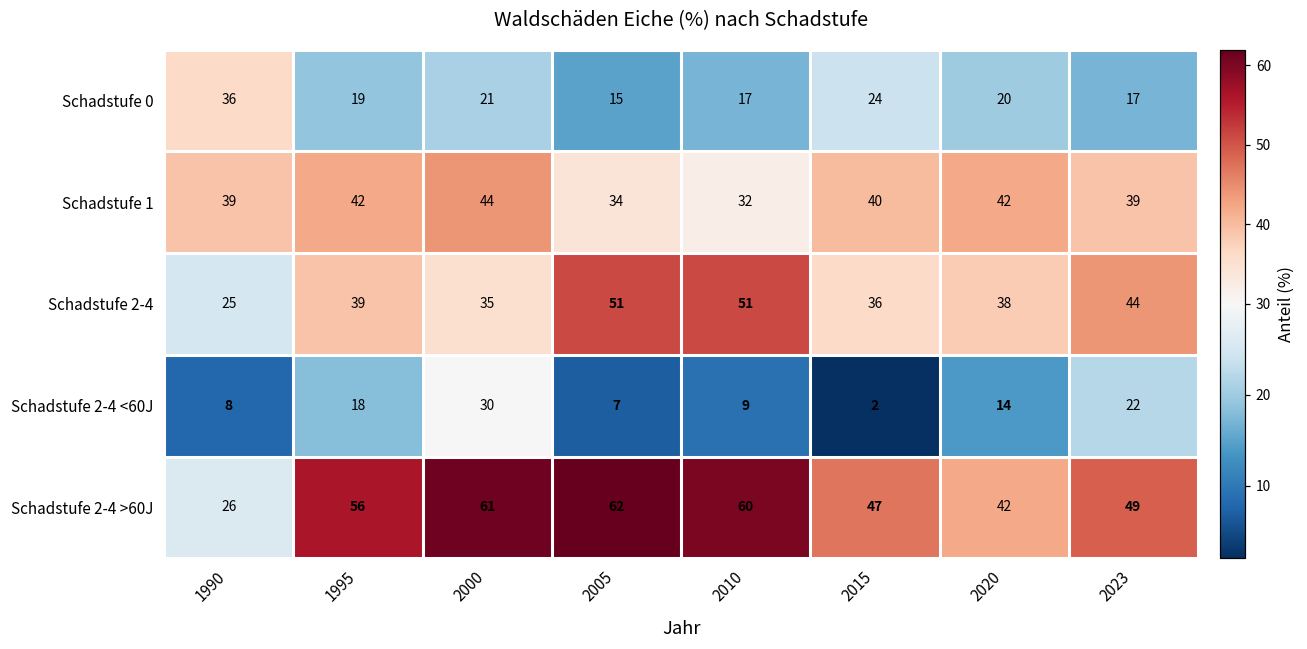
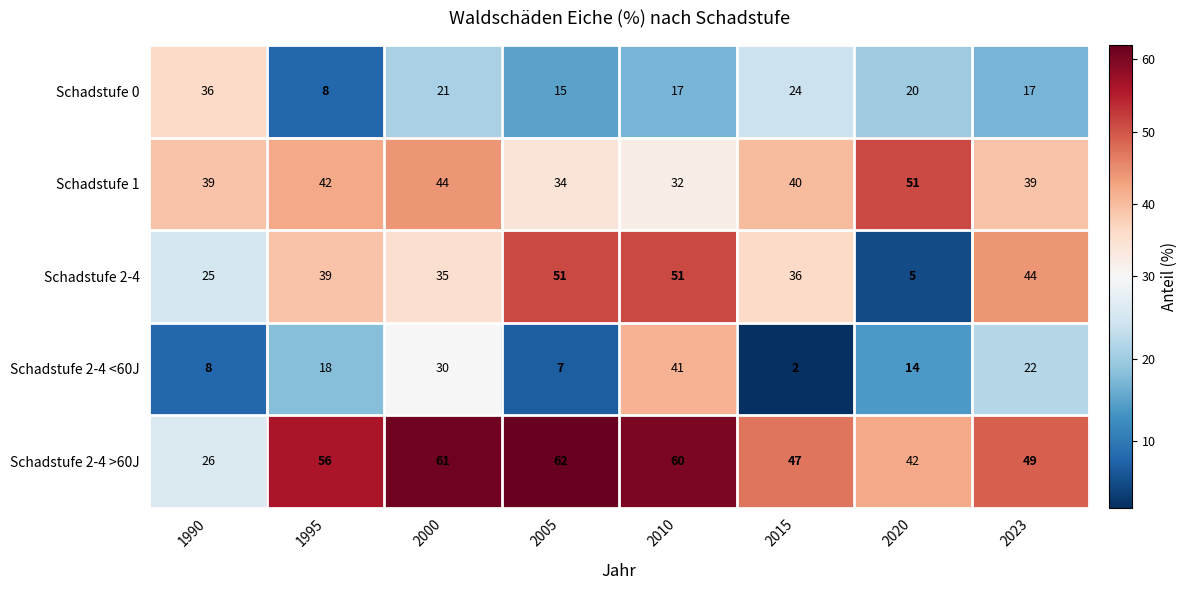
  {
    "Schadstufe 0": {
      "1990": 36,
-     "1995": 19,
+     "1995": 8,
      "2000": 21,
      "2005": 15,
      "2010": 17,
      "2015": 24,
      "2020": 20,
      "2023": 17
    },
    "Schadstufe 1": {
      "1990": 39,
      "1995": 42,
      "2000": 44,
      "2005": 34,
      "2010": 32,
      "2015": 40,
-     "2020": 42,
+     "2020": 51,
      "2023": 39
    },
    "Schadstufe 2-4": {
      "1990": 25,
      "1995": 39,
      "2000": 35,
      "2005": 51,
      "2010": 51,
      "2015": 36,
-     "2020": 38,
+     "2020": 5,
      "2023": 44
    },
    "Schadstufe 2-4 <60J": {
      "1990": 8,
      "1995": 18,
      "2000": 30,
      "2005": 7,
-     "2010": 9,
+     "2010": 41,
      "2015": 2,
      "2020": 14,
      "2023": 22
    },
    "Schadstufe 2-4 >60J": {
      "1990": 26,
      "1995": 56,
      "2000": 61,
      "2005": 62,
      "2010": 60,
      "2015": 47,
      "2020": 42,
      "2023": 49
    }
  }
